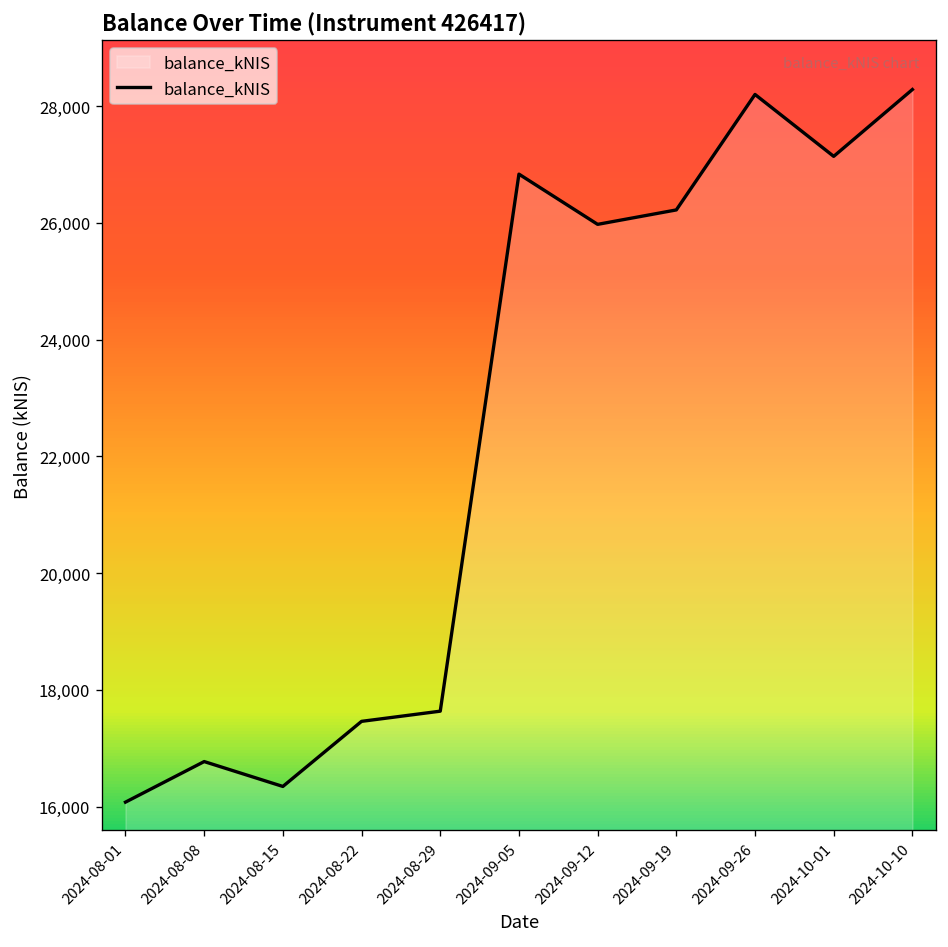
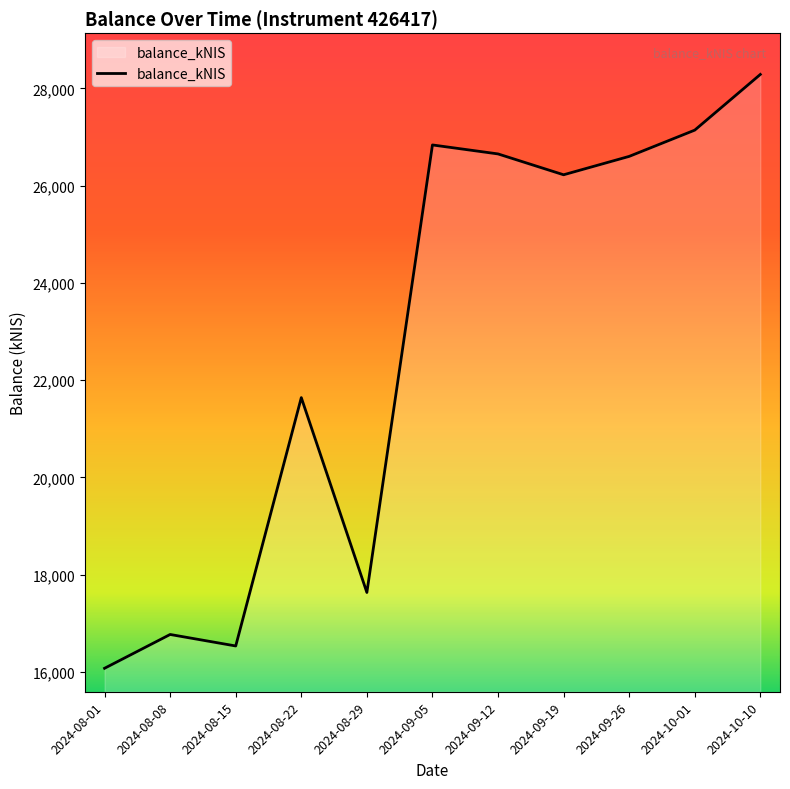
  {
    "2024-08-01": "16,100",
    "2024-08-08": "16,800",
-   "2024-08-15": "16,300",
-   "2024-08-22": "17,500",
+   "2024-08-15": "16,500",
+   "2024-08-22": "21,600",
    "2024-08-29": "17,600",
    "2024-09-05": "26,800",
-   "2024-09-12": "26,000",
+   "2024-09-12": "26,700",
    "2024-09-19": "26,200",
-   "2024-09-26": "28,200",
+   "2024-09-26": "26,600",
    "2024-10-01": "27,100",
    "2024-10-10": "28,300"
  }
